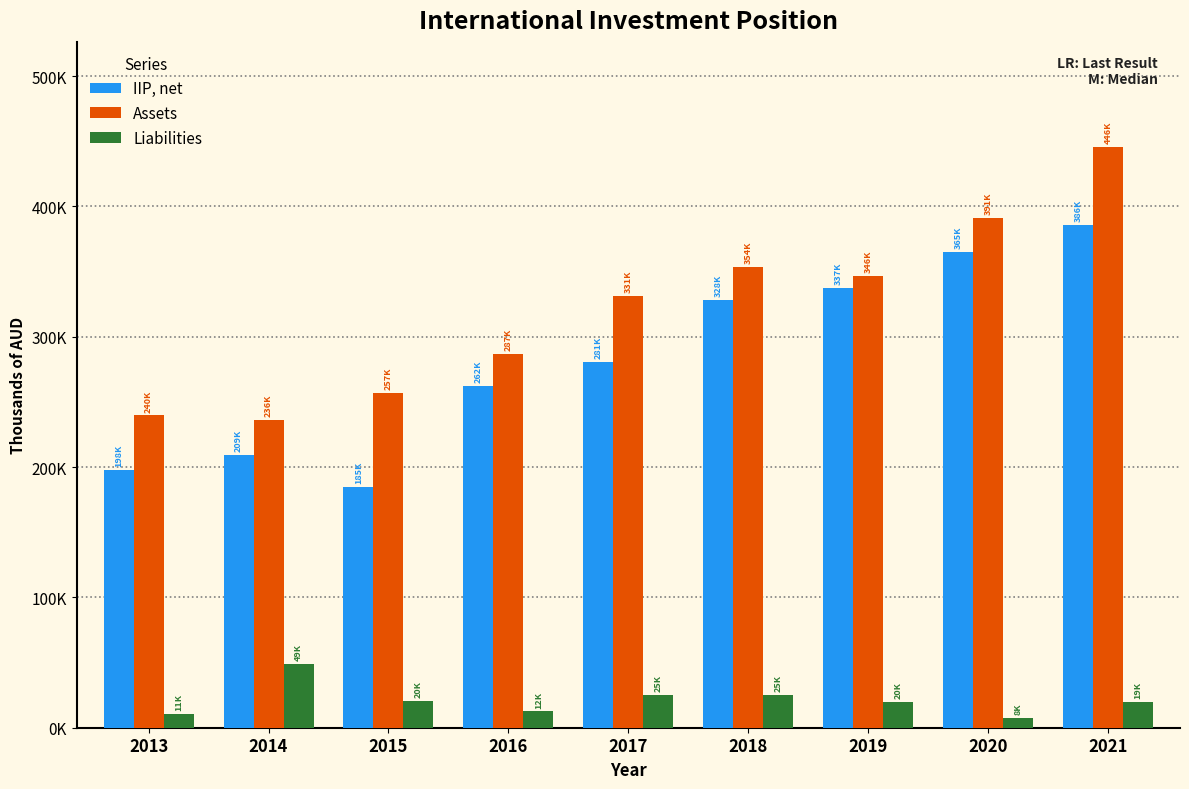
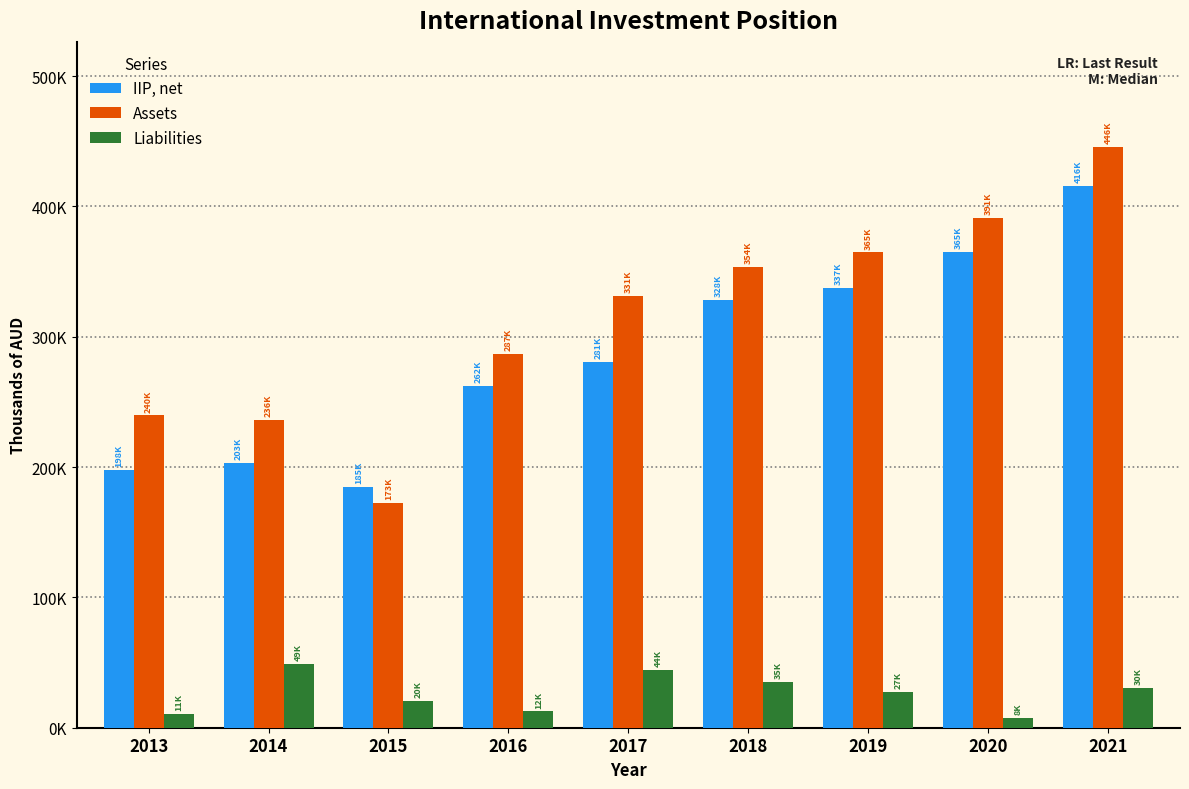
  {
    "IIP, net": {
      "2013": "198K",
-     "2014": "209K",
+     "2014": "203K",
      "2015": "185K",
      "2016": "262K",
      "2017": "281K",
      "2018": "328K",
      "2019": "337K",
      "2020": "365K",
-     "2021": "386K"
+     "2021": "416K"
    },
    "Assets": {
      "2013": "240K",
      "2014": "236K",
-     "2015": "257K",
+     "2015": "173K",
      "2016": "287K",
      "2017": "331K",
      "2018": "354K",
-     "2019": "346K",
+     "2019": "365K",
      "2020": "391K",
      "2021": "446K"
    },
    "Liabilities": {
      "2013": "11K",
      "2014": "49K",
      "2015": "20K",
      "2016": "12K",
-     "2017": "25K",
-     "2018": "25K",
-     "2019": "20K",
+     "2017": "44K",
+     "2018": "35K",
+     "2019": "27K",
      "2020": "8K",
-     "2021": "19K"
+     "2021": "30K"
    }
  }
